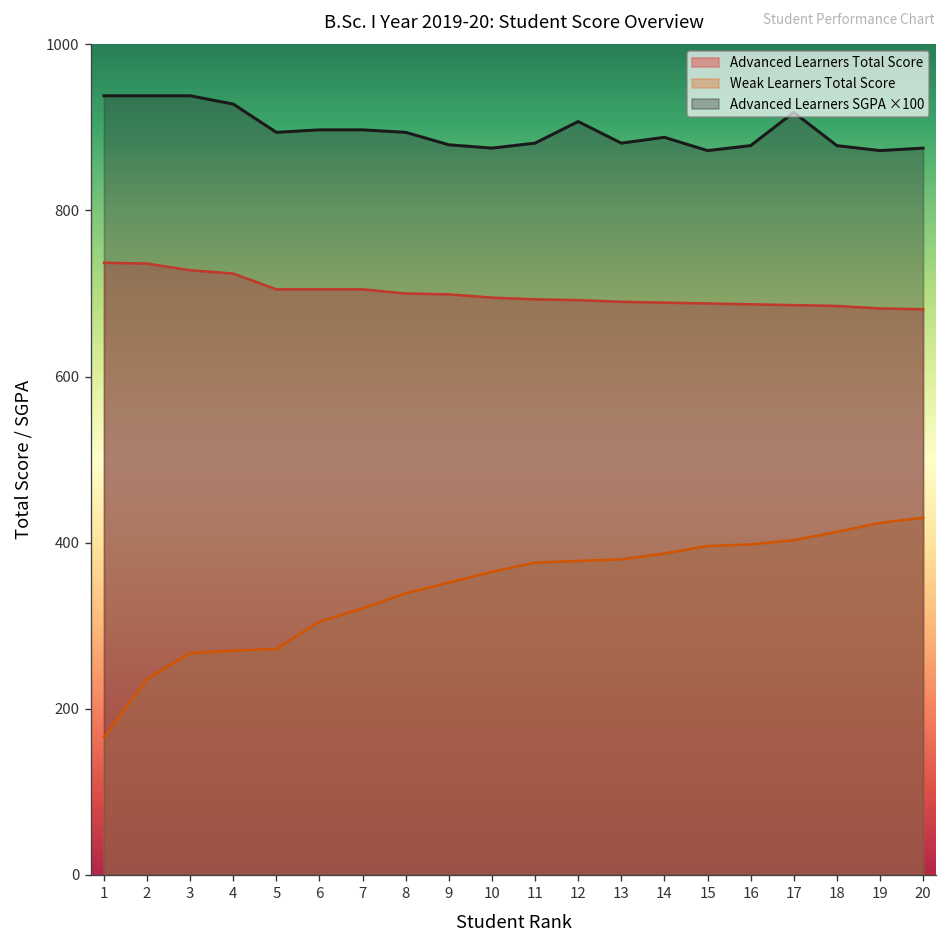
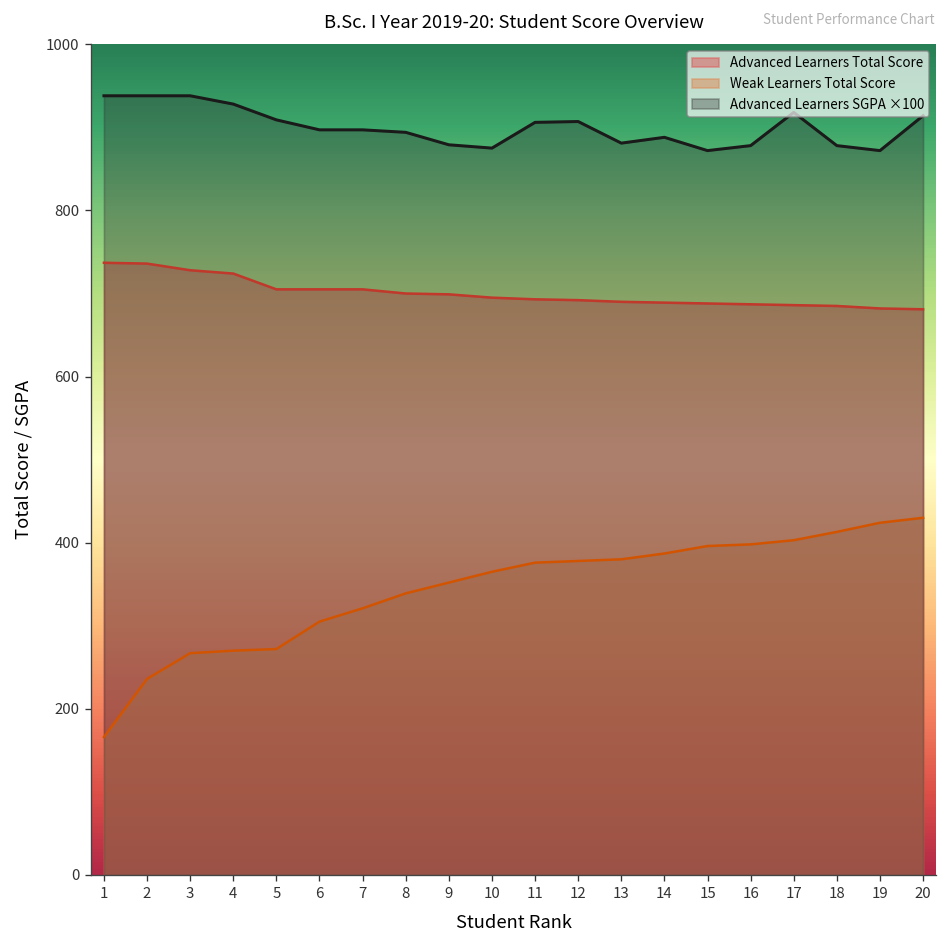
  {
    "Advanced Learners SGPA ×100": {
      "1": 940,
      "2": 940,
      "3": 940,
      "4": 930,
-     "5": 890,
+     "5": 910,
      "6": 900,
      "7": 900,
      "8": 890,
      "9": 880,
      "10": 880,
-     "11": 880,
+     "11": 910,
      "12": 910,
      "13": 880,
      "14": 890,
      "15": 870,
      "16": 880,
      "17": 920,
      "18": 880,
      "19": 870,
-     "20": 880
+     "20": 910
    }
  }
